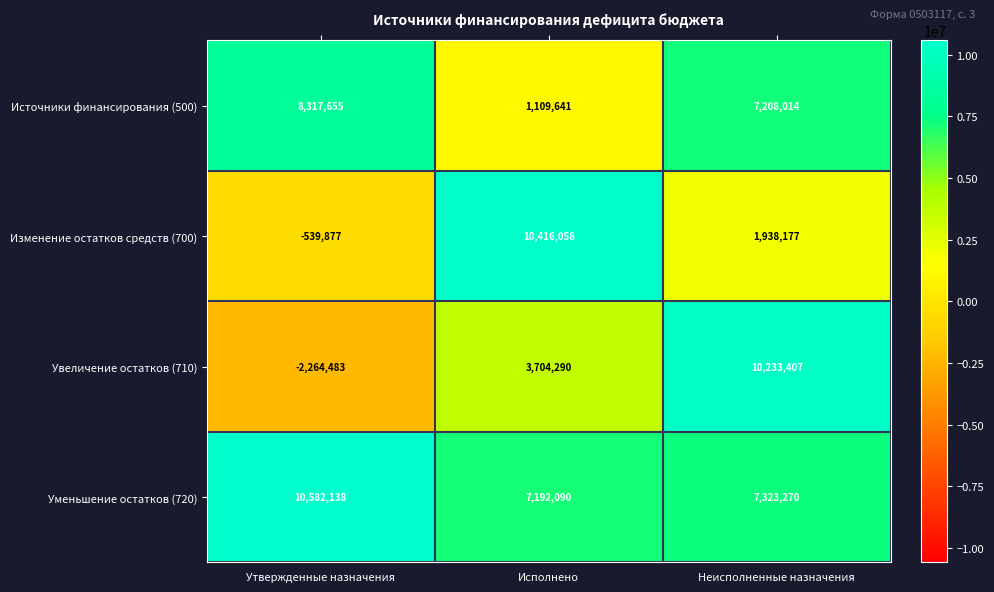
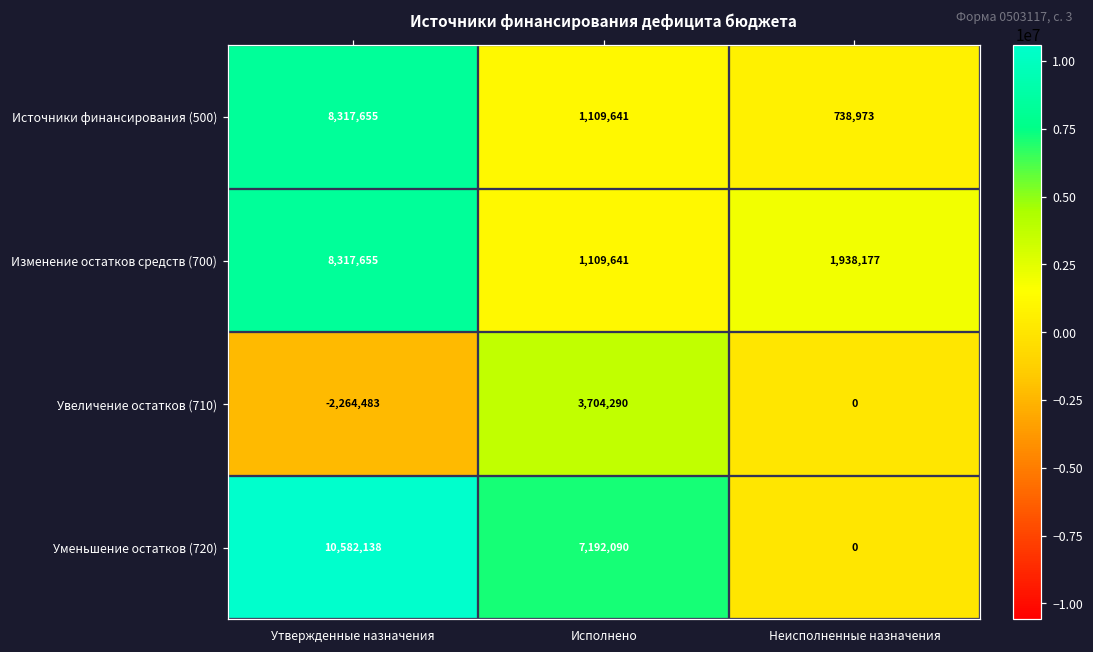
  {
    "Источники финансирования (500)": {
      "Утвержденные назначения": "8,317,655",
      "Исполнено": "1,109,641",
-     "Неисполненные назначения": "7,208,014"
+     "Неисполненные назначения": "738,973"
    },
    "Изменение остатков средств (700)": {
-     "Утвержденные назначения": "-539,877",
-     "Исполнено": "10,416,058",
+     "Утвержденные назначения": "8,317,655",
+     "Исполнено": "1,109,641",
      "Неисполненные назначения": "1,938,177"
    },
    "Увеличение остатков (710)": {
      "Утвержденные назначения": "-2,264,483",
      "Исполнено": "3,704,290",
-     "Неисполненные назначения": "10,233,407"
+     "Неисполненные назначения": "0"
    },
    "Уменьшение остатков (720)": {
      "Утвержденные назначения": "10,582,138",
      "Исполнено": "7,192,090",
-     "Неисполненные назначения": "7,323,270"
+     "Неисполненные назначения": "0"
    }
  }
